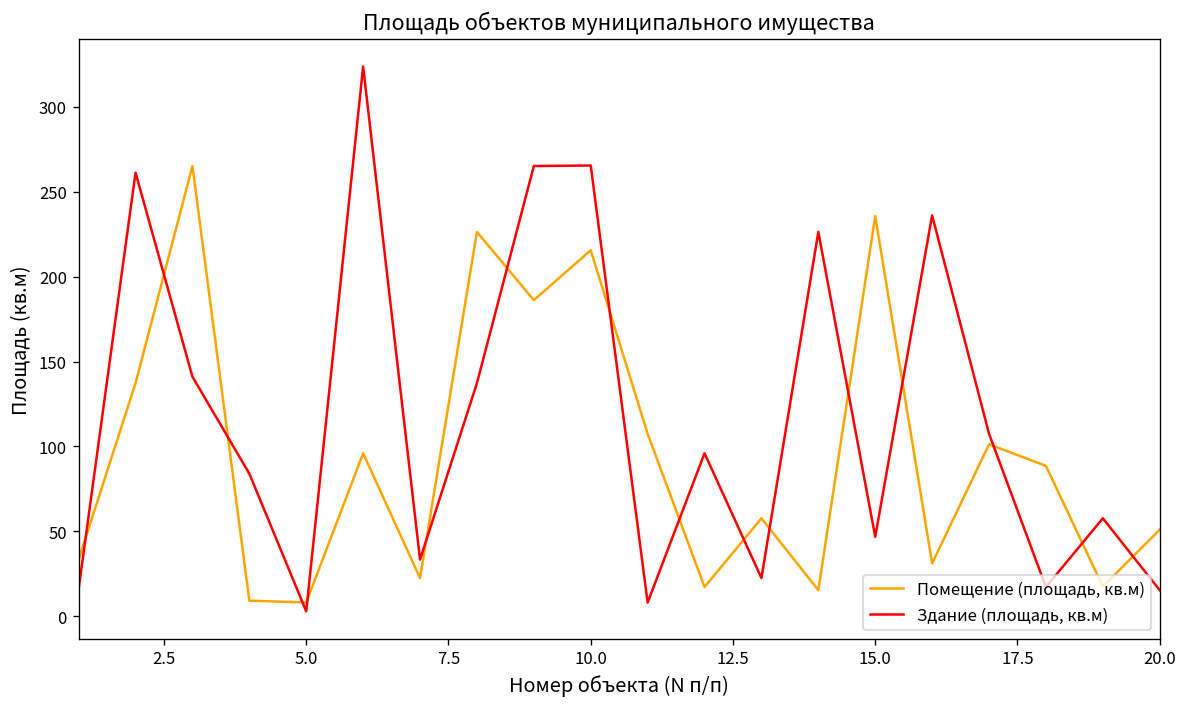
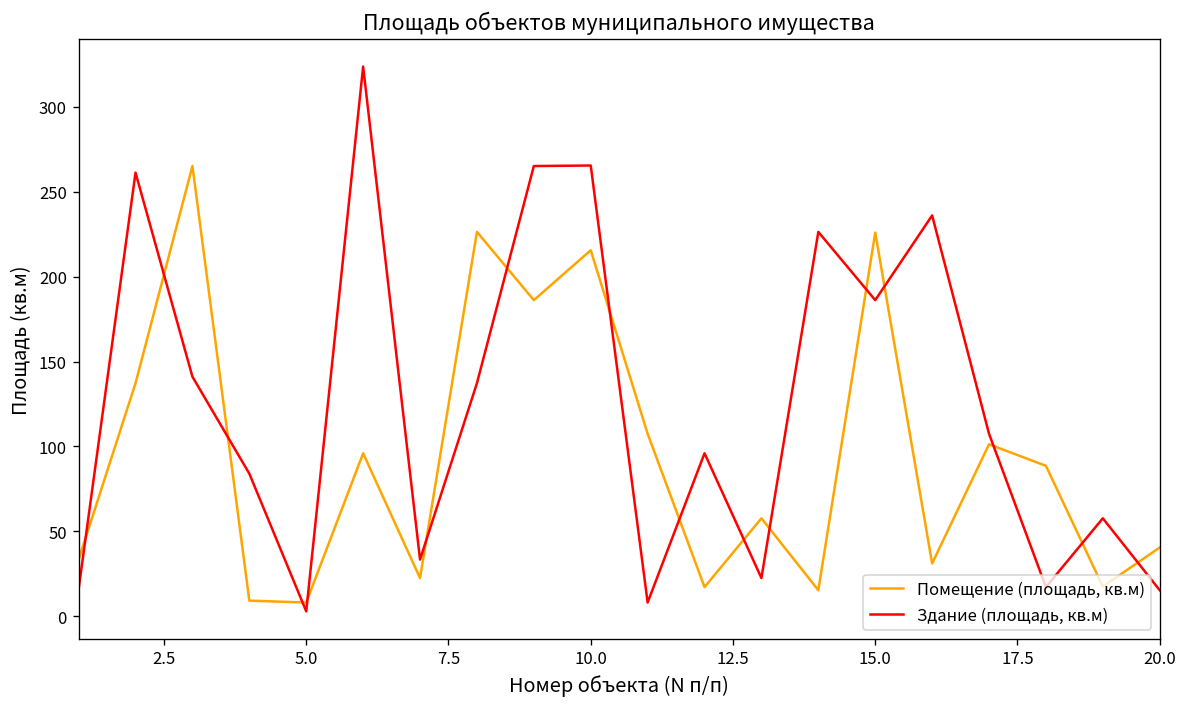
  {
    "Помещение (площадь, кв.м)": {
      "5.0": 8,
      "10.0": 216,
-     "15.0": 236,
-     "20.0": 51
+     "15.0": 226,
+     "20.0": 41
    },
    "Здание (площадь, кв.м)": {
      "5.0": 3,
      "10.0": 266,
-     "15.0": 47,
+     "15.0": 186,
      "20.0": 15
    }
  }
